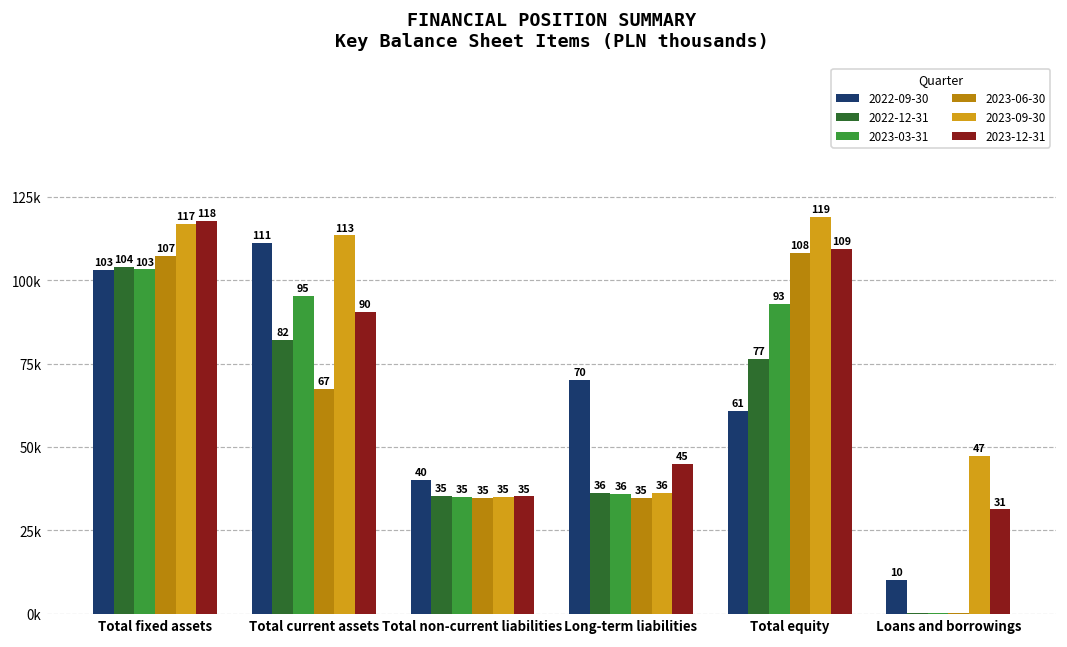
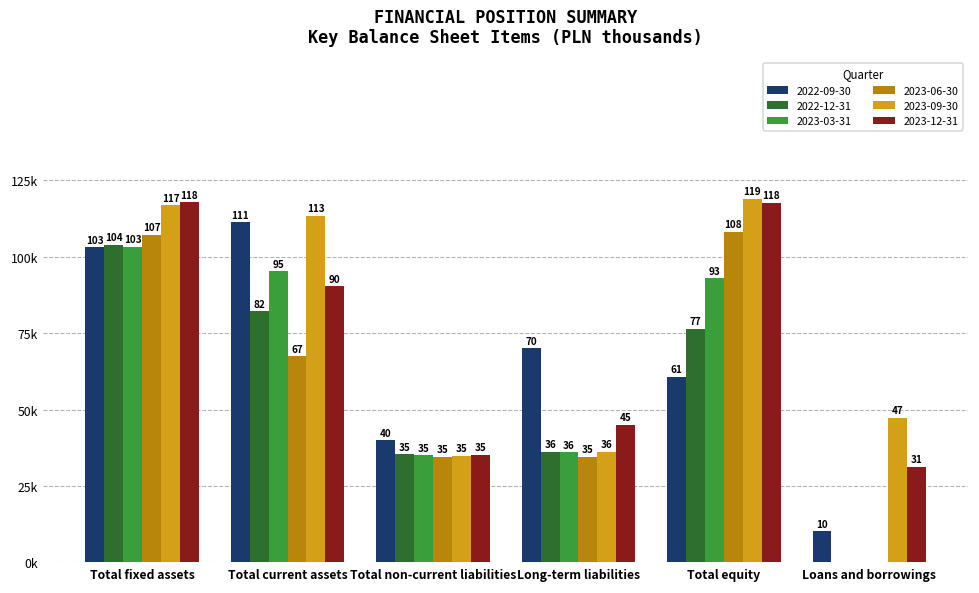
  {
    "2023-12-31": {
-     "Total equity": 109
+     "Total equity": 118
    }
  }
